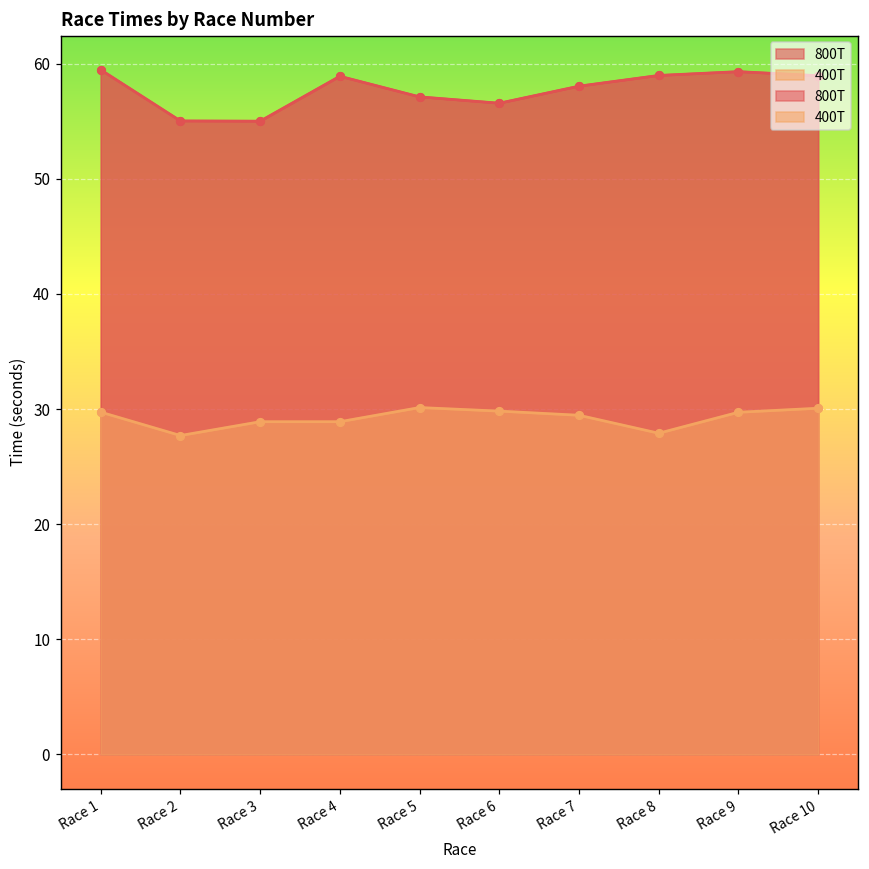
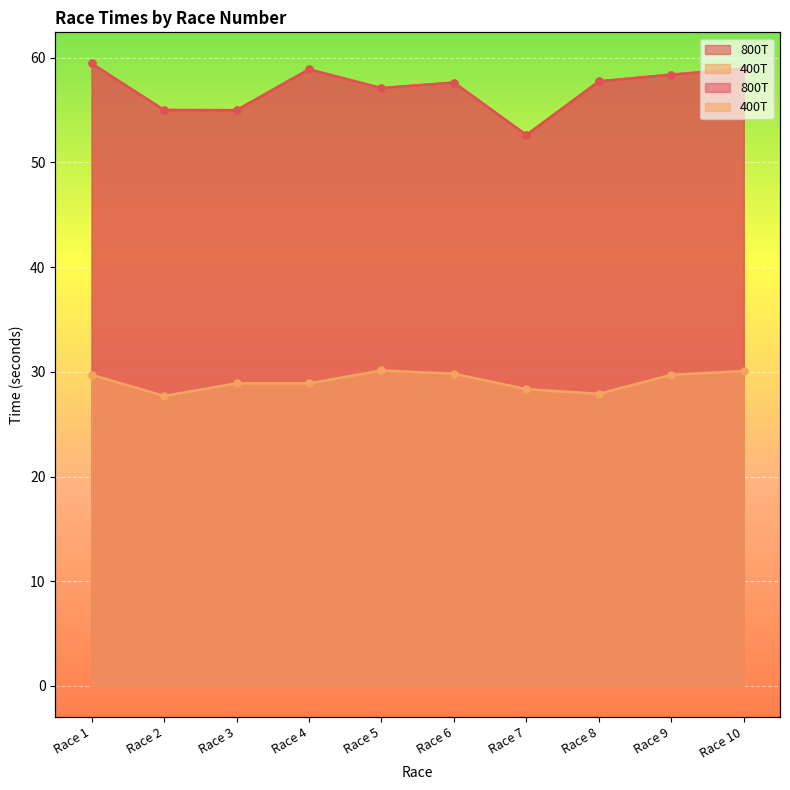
  {
    "800T": {
      "Race 1": 59.5,
      "Race 2": 55.0,
      "Race 3": 55.0,
      "Race 4": 58.9,
      "Race 5": 57.1,
-     "Race 6": 56.6,
-     "Race 7": 58.0,
-     "Race 8": 59.0,
-     "Race 9": 59.3
+     "Race 6": 57.6,
+     "Race 7": 52.6,
+     "Race 8": 57.8,
+     "Race 9": 58.4
    },
    "400T": {
      "Race 1": 29.7,
      "Race 2": 27.7,
      "Race 3": 28.9,
      "Race 4": 28.9,
      "Race 5": 30.1,
      "Race 6": 29.8,
-     "Race 7": 29.5,
+     "Race 7": 28.4,
      "Race 8": 27.9,
      "Race 9": 29.7,
      "Race 10": 30.1
    }
  }
